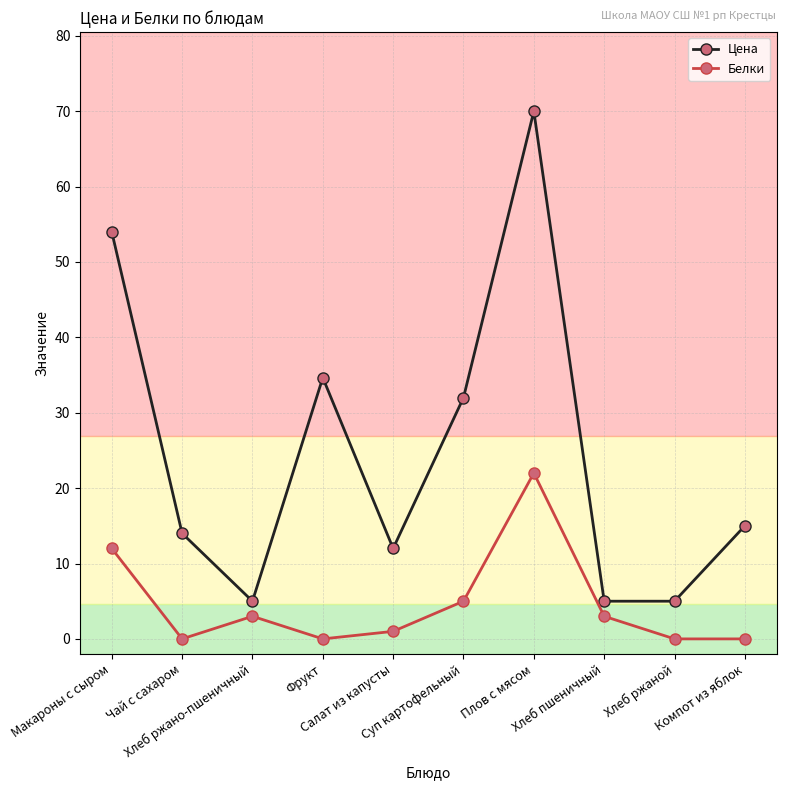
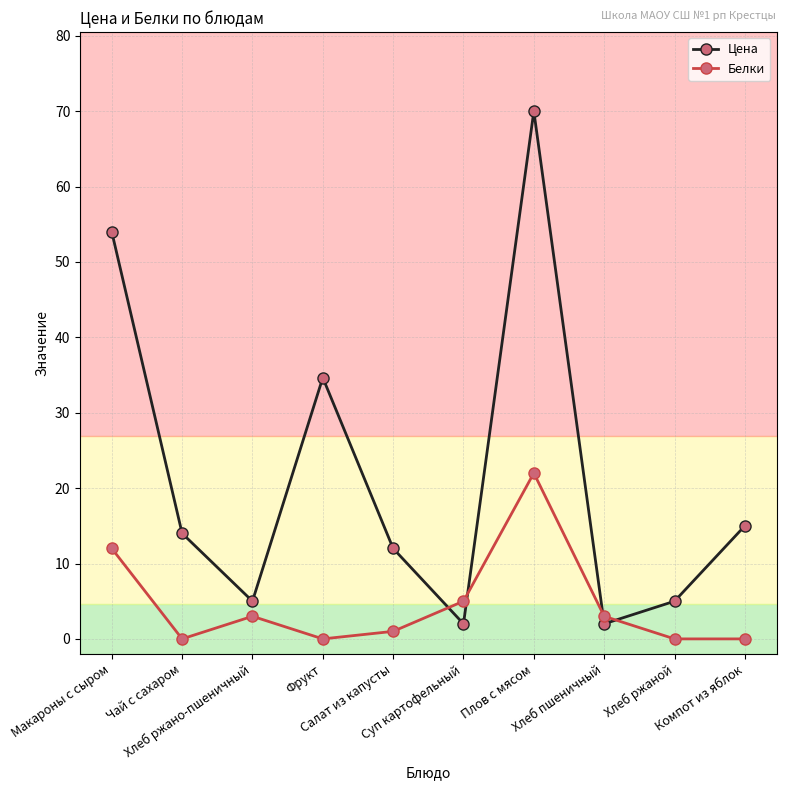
  {
    "Цена": {
      "Макароны с сыром": 54,
      "Чай с сахаром": 14,
      "Хлеб ржано-пшеничный": 5,
      "Фрукт": 35,
      "Салат из капусты": 12,
-     "Суп картофельный": 32,
+     "Суп картофельный": 2,
      "Плов с мясом": 70,
-     "Хлеб пшеничный": 5,
+     "Хлеб пшеничный": 2,
      "Хлеб ржаной": 5,
      "Компот из яблок": 15
    },
    "Белки": {
      "Макароны с сыром": 12,
      "Чай с сахаром": 0,
      "Хлеб ржано-пшеничный": 3,
      "Фрукт": 0,
      "Салат из капусты": 1,
      "Суп картофельный": 5,
      "Плов с мясом": 22,
      "Хлеб пшеничный": 3,
      "Хлеб ржаной": 0,
      "Компот из яблок": 0
    }
  }
